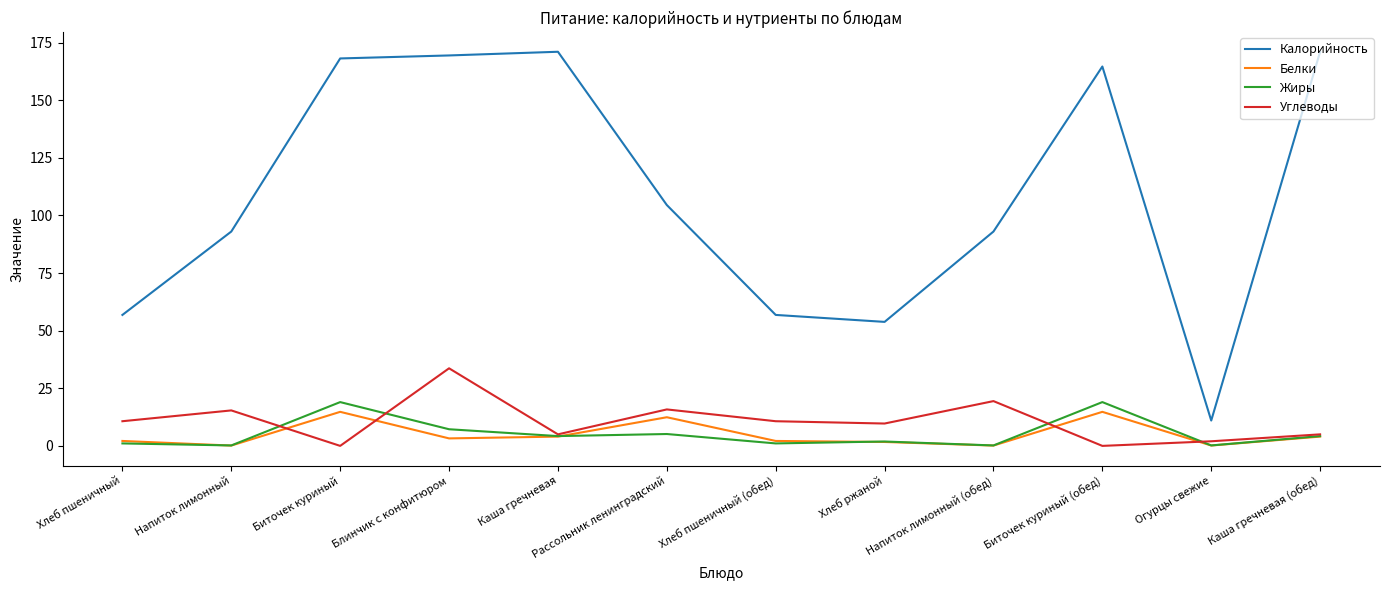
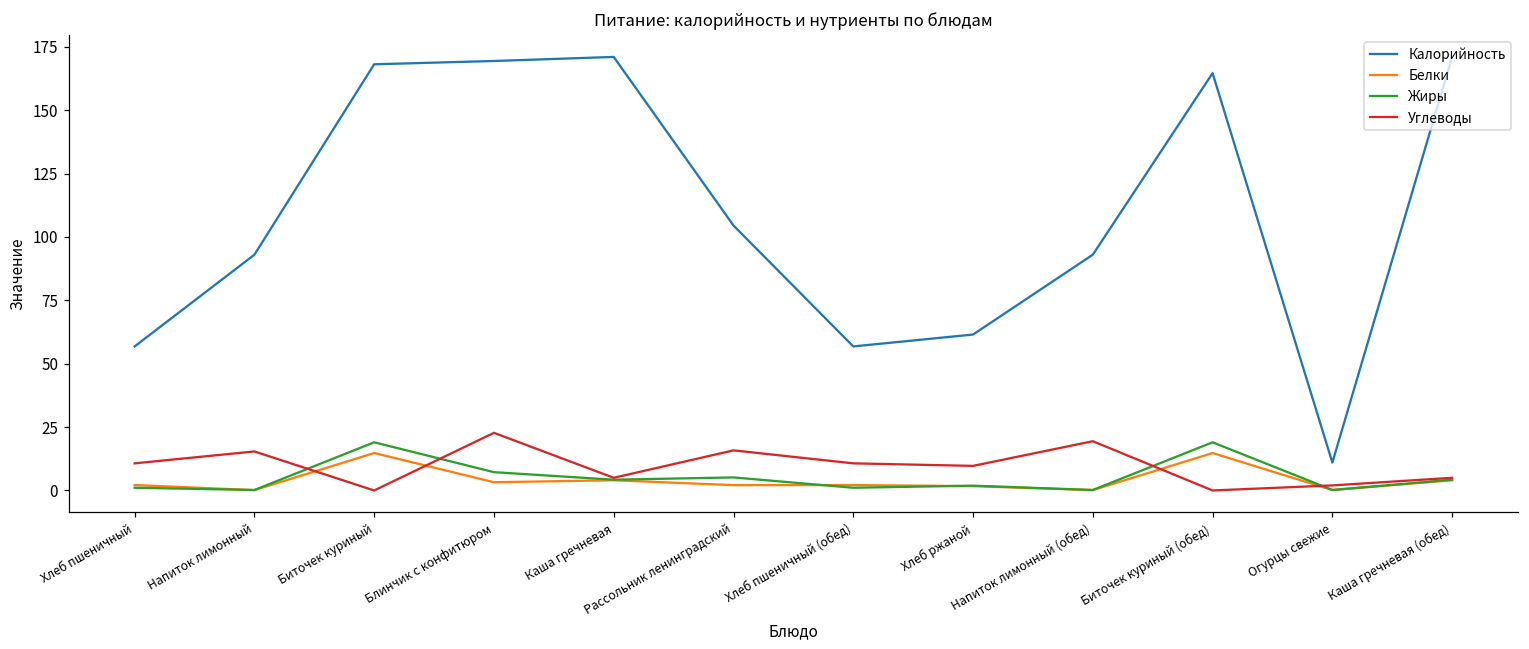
  {
    "Калорийность": {
      "Хлеб пшеничный": 57,
      "Напиток лимонный": 93,
      "Биточек куриный": 168,
      "Блинчик с конфитюром": 169,
      "Каша гречневая": 171,
      "Рассольник ленинградский": 105,
      "Хлеб пшеничный (обед)": 57,
-     "Хлеб ржаной": 54,
+     "Хлеб ржаной": 62,
      "Напиток лимонный (обед)": 93,
      "Биточек куриный (обед)": 165,
      "Огурцы свежие": 11
    },
    "Белки": {
      "Биточек куриный": 15,
      "Блинчик с конфитюром": 3,
-     "Рассольник ленинградский": 12,
+     "Рассольник ленинградский": 2,
      "Биточек куриный (обед)": 15
    },
    "Жиры": {
      "Биточек куриный": 19,
      "Блинчик с конфитюром": 7,
      "Рассольник ленинградский": 5,
      "Биточек куриный (обед)": 19
    },
    "Углеводы": {
      "Хлеб пшеничный": 11,
      "Напиток лимонный": 15,
      "Биточек куриный": 0,
-     "Блинчик с конфитюром": 34,
+     "Блинчик с конфитюром": 23,
      "Рассольник ленинградский": 16,
      "Хлеб пшеничный (обед)": 11,
      "Хлеб ржаной": 10,
      "Напиток лимонный (обед)": 19,
      "Биточек куриный (обед)": 0,
      "Огурцы свежие": 2
    }
  }
